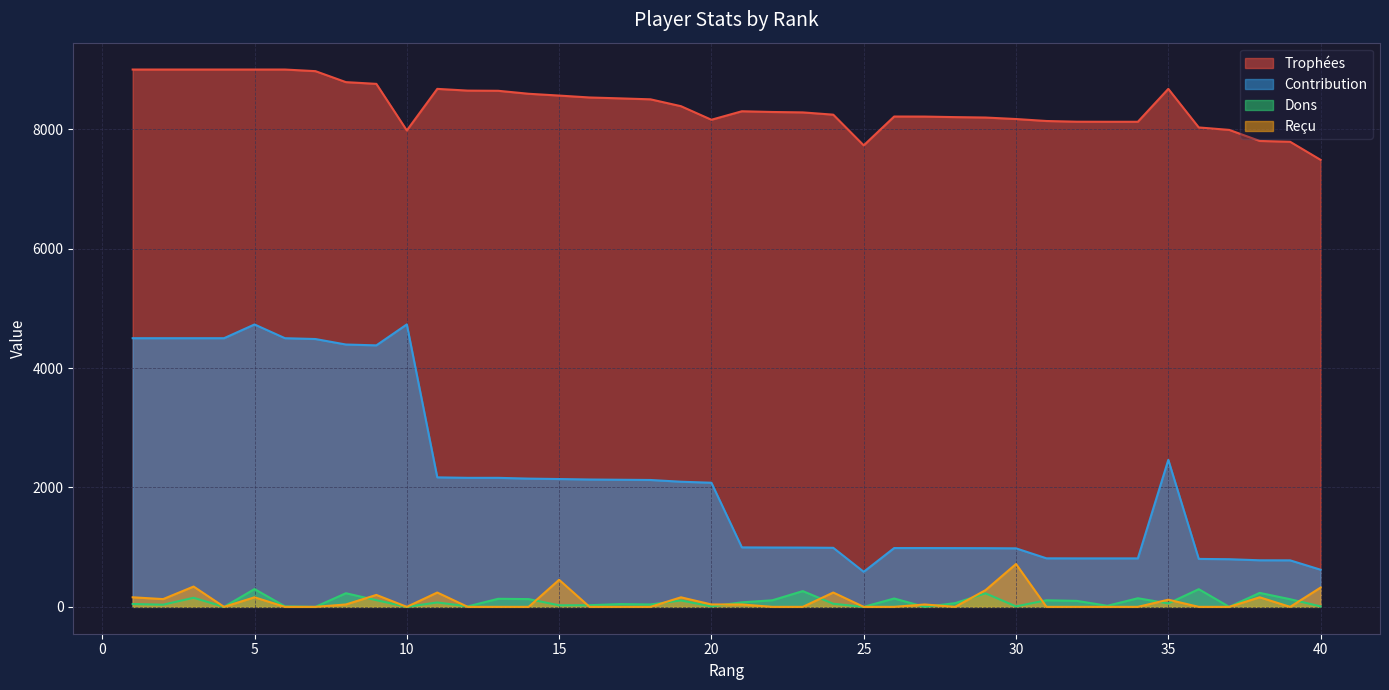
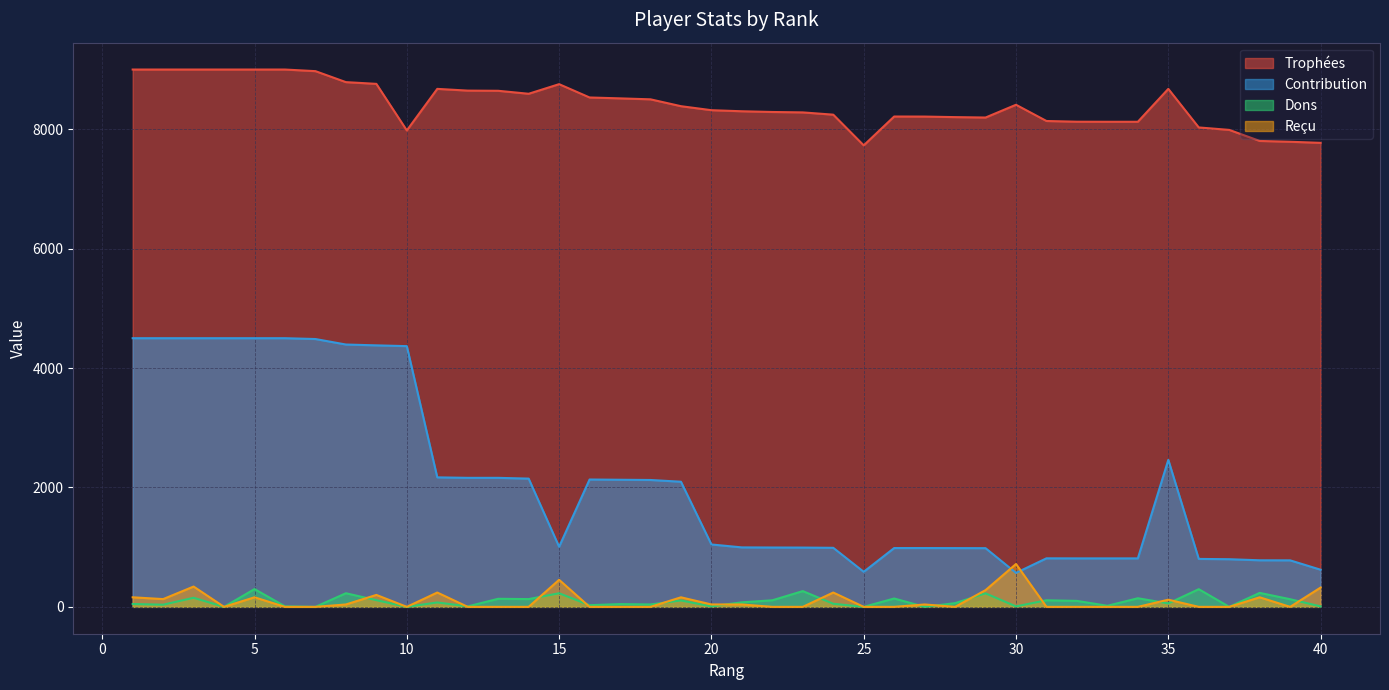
  {
    "Trophées": {
      "5": 9000,
      "10": 8000,
-     "15": 8600,
-     "20": 8200,
+     "15": 8800,
+     "20": 8300,
      "25": 7700,
-     "30": 8200,
+     "30": 8400,
      "35": 8700,
-     "40": 7500
+     "40": 7800
    },
    "Contribution": {
-     "5": 4700,
-     "10": 4700,
-     "15": 2100,
-     "20": 2100,
+     "5": 4500,
+     "10": 4400,
+     "15": 1000,
+     "20": 1000,
      "25": 600,
-     "30": 1000,
+     "30": 600,
      "35": 2500,
      "40": 600
    },
    "Dons": {
      "5": 300,
-     "15": 0,
+     "15": 200,
      "30": 0,
      "35": 100,
      "40": 0
    },
    "Reçu": {
      "5": 200,
      "15": 500,
      "30": 700,
      "35": 100,
      "40": 300
    }
  }
